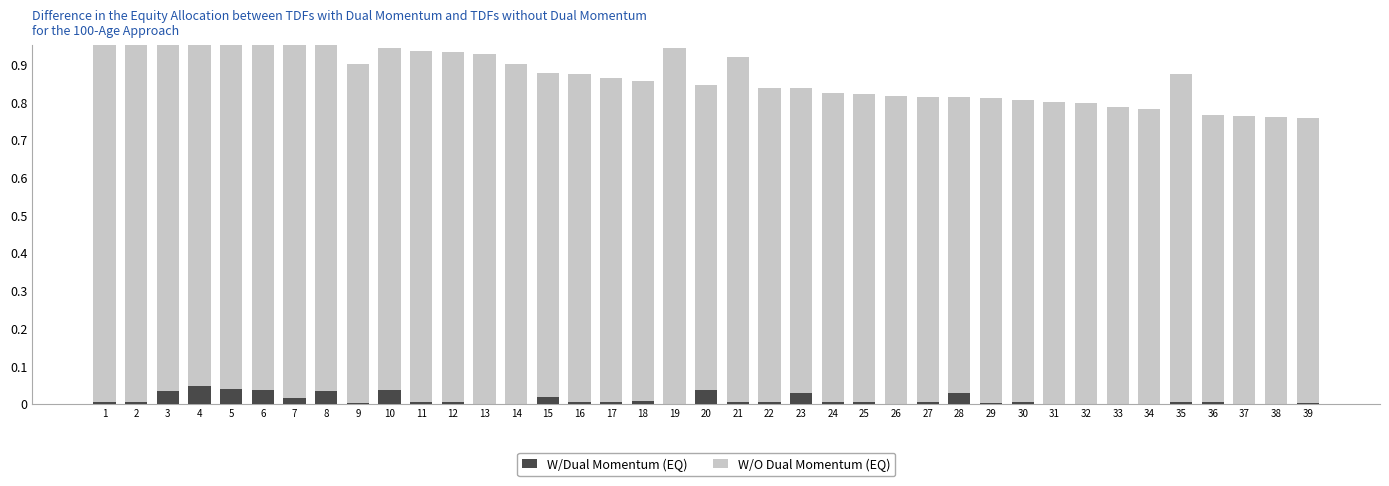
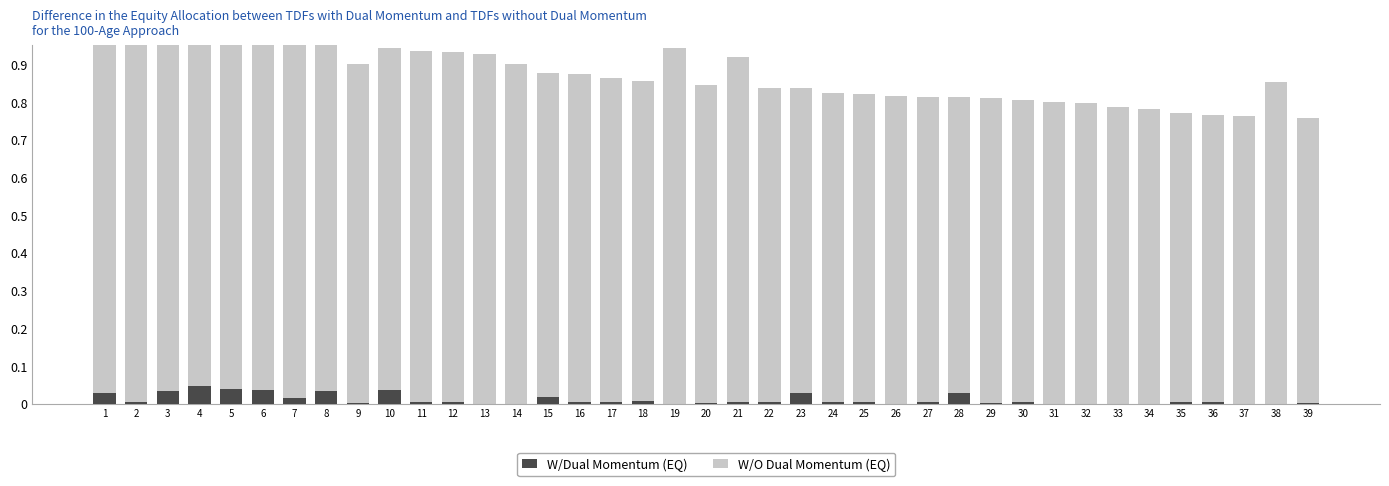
  {
    "W/O Dual Momentum (EQ)": {
      "8": 0.95,
      "9": 0.90,
      "10": 0.94,
      "11": 0.93,
      "12": 0.93,
      "13": 0.93,
      "14": 0.90,
      "15": 0.88,
      "16": 0.87,
      "17": 0.86,
      "18": 0.86,
      "19": 0.94,
      "20": 0.84,
      "21": 0.92,
      "22": 0.84,
      "23": 0.84,
      "24": 0.82,
      "25": 0.82,
      "26": 0.82,
      "27": 0.81,
      "28": 0.81,
      "29": 0.81,
      "30": 0.81,
      "31": 0.80,
      "32": 0.80,
      "33": 0.79,
      "34": 0.78,
-     "35": 0.88,
+     "35": 0.77,
      "36": 0.76,
      "37": 0.76,
-     "38": 0.76,
+     "38": 0.85,
      "39": 0.76
    },
    "W/Dual Momentum (EQ)": {
-     "1": 0.00,
+     "1": 0.03,
      "13": 0.00,
      "14": 0.00,
      "19": 0.00,
-     "20": 0.03,
+     "20": 0.00,
      "26": 0.00,
      "31": 0.00,
      "32": 0.00,
      "33": 0.00,
      "34": 0.00,
      "37": 0.00,
      "38": 0.00
    }
  }
